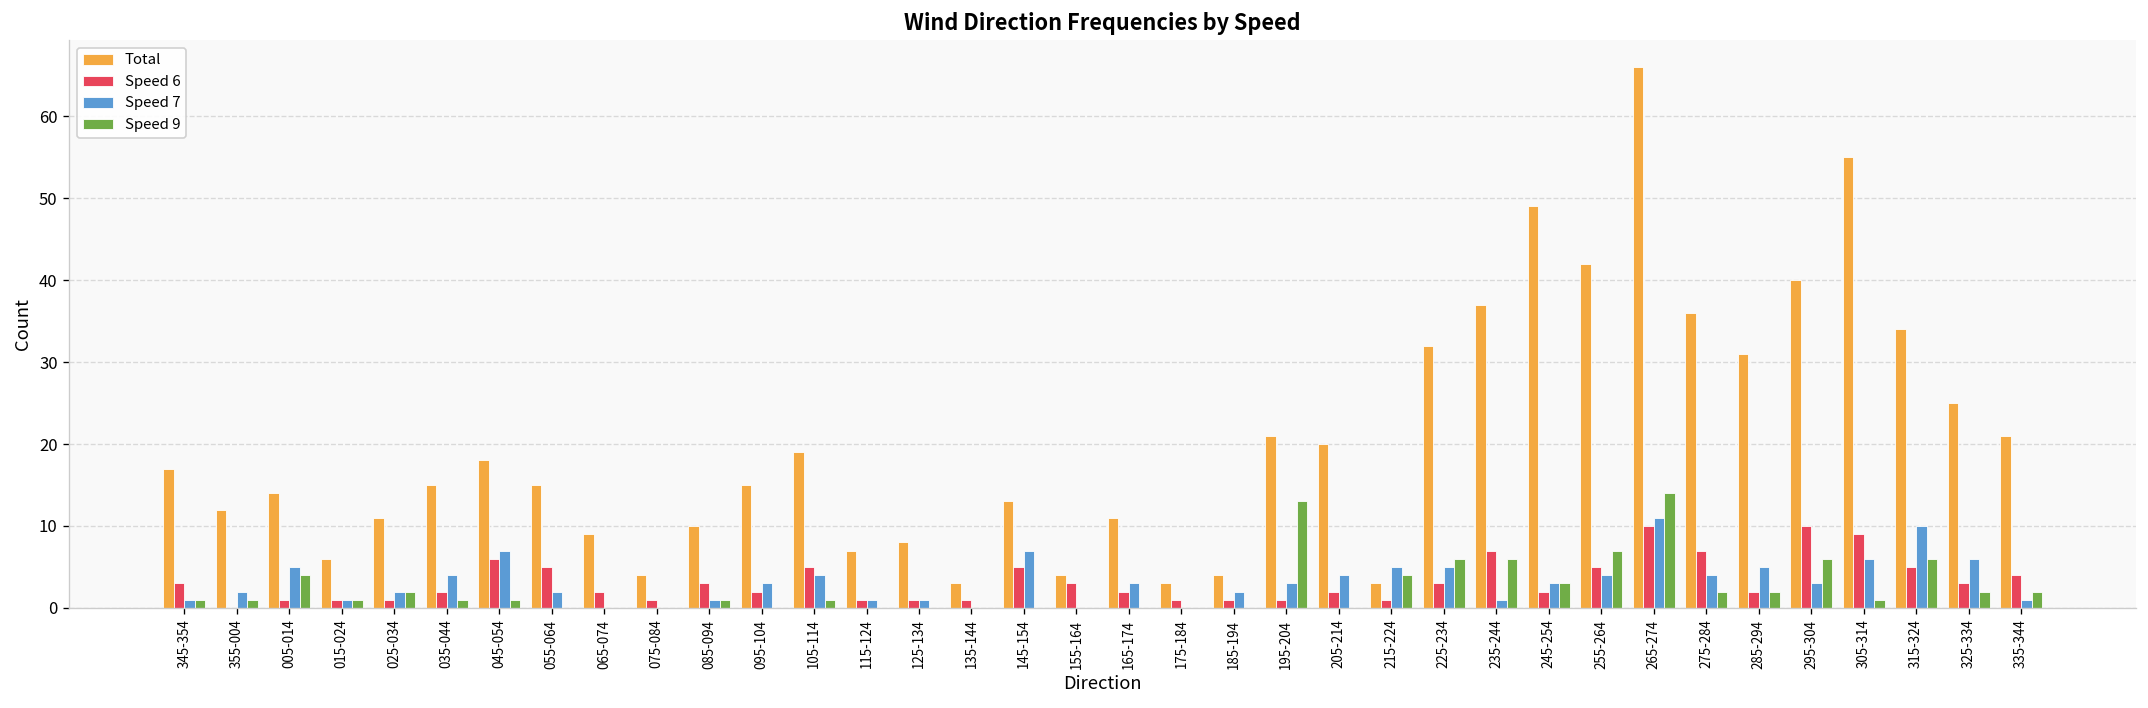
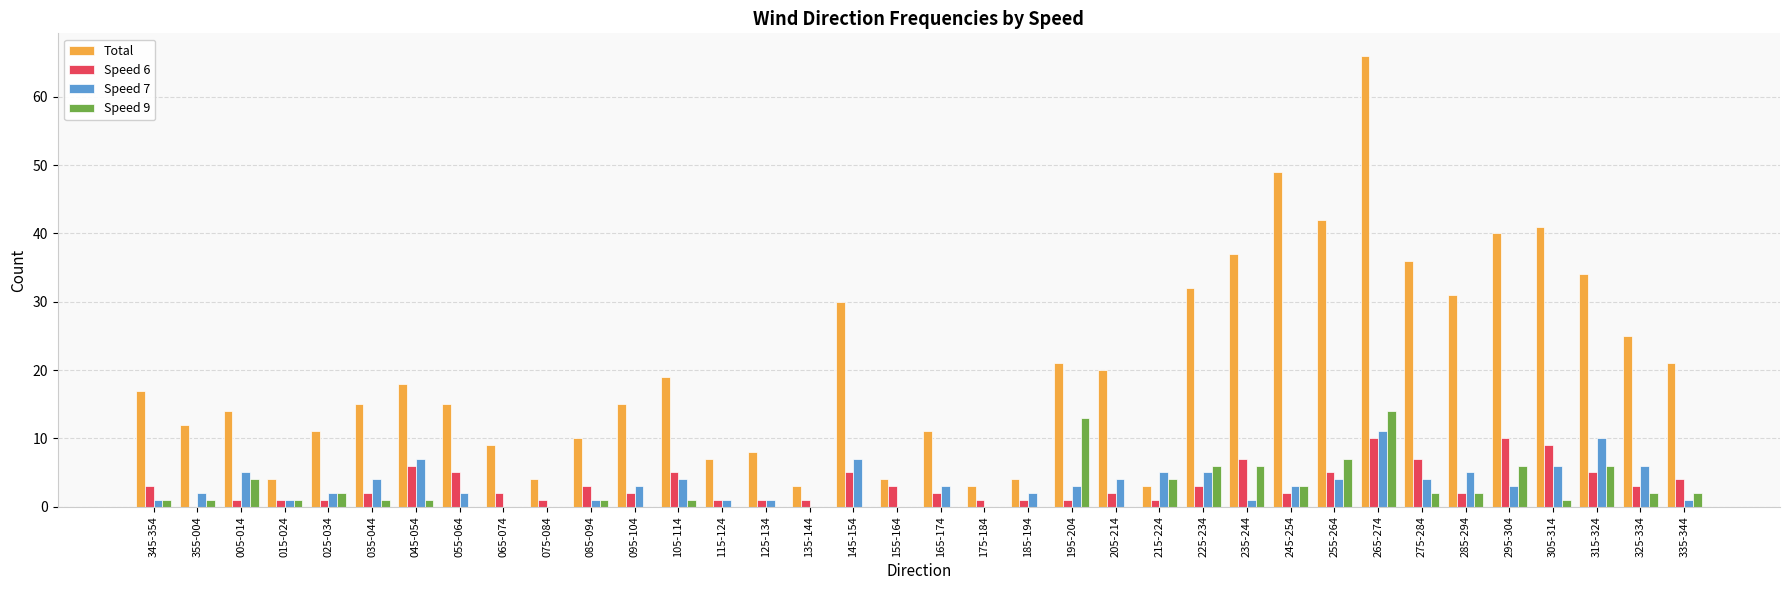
  {
    "Total": {
      "345-354": 17,
      "355-004": 12,
      "005-014": 14,
-     "015-024": 6,
+     "015-024": 4,
      "025-034": 11,
      "035-044": 15,
      "045-054": 18,
      "055-064": 15,
      "065-074": 9,
      "075-084": 4,
      "085-094": 10,
      "095-104": 15,
      "105-114": 19,
      "115-124": 7,
      "125-134": 8,
      "135-144": 3,
-     "145-154": 13,
+     "145-154": 30,
      "155-164": 4,
      "165-174": 11,
      "175-184": 3,
      "185-194": 4,
      "195-204": 21,
      "205-214": 20,
      "215-224": 3,
      "225-234": 32,
      "235-244": 37,
      "245-254": 49,
      "255-264": 42,
      "265-274": 66,
      "275-284": 36,
      "285-294": 31,
      "295-304": 40,
-     "305-314": 55,
+     "305-314": 41,
      "315-324": 34,
      "325-334": 25,
      "335-344": 21
    },
    "Speed 6": {
      "345-354": 3,
      "355-004": 0,
      "005-014": 1,
      "015-024": 1,
      "025-034": 1,
      "035-044": 2,
      "045-054": 6,
      "055-064": 5,
      "065-074": 2,
      "075-084": 1,
      "085-094": 3,
      "095-104": 2,
      "105-114": 5,
      "115-124": 1,
      "125-134": 1,
      "135-144": 1,
      "145-154": 5,
      "155-164": 3,
      "165-174": 2,
      "175-184": 1,
      "185-194": 1,
      "195-204": 1,
      "205-214": 2,
      "215-224": 1,
      "225-234": 3,
      "235-244": 7,
      "245-254": 2,
      "255-264": 5,
      "265-274": 10,
      "275-284": 7,
      "285-294": 2,
      "295-304": 10,
      "305-314": 9,
      "315-324": 5,
      "325-334": 3,
      "335-344": 4
    },
    "Speed 7": {
      "345-354": 1,
      "355-004": 2,
      "005-014": 5,
      "015-024": 1,
      "025-034": 2,
      "035-044": 4,
      "045-054": 7,
      "055-064": 2,
      "065-074": 0,
      "075-084": 0,
      "085-094": 1,
      "095-104": 3,
      "105-114": 4,
      "115-124": 1,
      "125-134": 1,
      "135-144": 0,
      "145-154": 7,
      "155-164": 0,
      "165-174": 3,
      "175-184": 0,
      "185-194": 2,
      "195-204": 3,
      "205-214": 4,
      "215-224": 5,
      "225-234": 5,
      "235-244": 1,
      "245-254": 3,
      "255-264": 4,
      "265-274": 11,
      "275-284": 4,
      "285-294": 5,
      "295-304": 3,
      "305-314": 6,
      "315-324": 10,
      "325-334": 6,
      "335-344": 1
    },
    "Speed 9": {
      "345-354": 1,
      "355-004": 1,
      "005-014": 4,
      "015-024": 1,
      "025-034": 2,
      "035-044": 1,
      "045-054": 1,
      "055-064": 0,
      "065-074": 0,
      "075-084": 0,
      "085-094": 1,
      "095-104": 0,
      "105-114": 1,
      "115-124": 0,
      "125-134": 0,
      "135-144": 0,
      "145-154": 0,
      "155-164": 0,
      "165-174": 0,
      "175-184": 0,
      "185-194": 0,
      "195-204": 13,
      "205-214": 0,
      "215-224": 4,
      "225-234": 6,
      "235-244": 6,
      "245-254": 3,
      "255-264": 7,
      "265-274": 14,
      "275-284": 2,
      "285-294": 2,
      "295-304": 6,
      "305-314": 1,
      "315-324": 6,
      "325-334": 2,
      "335-344": 2
    }
  }
